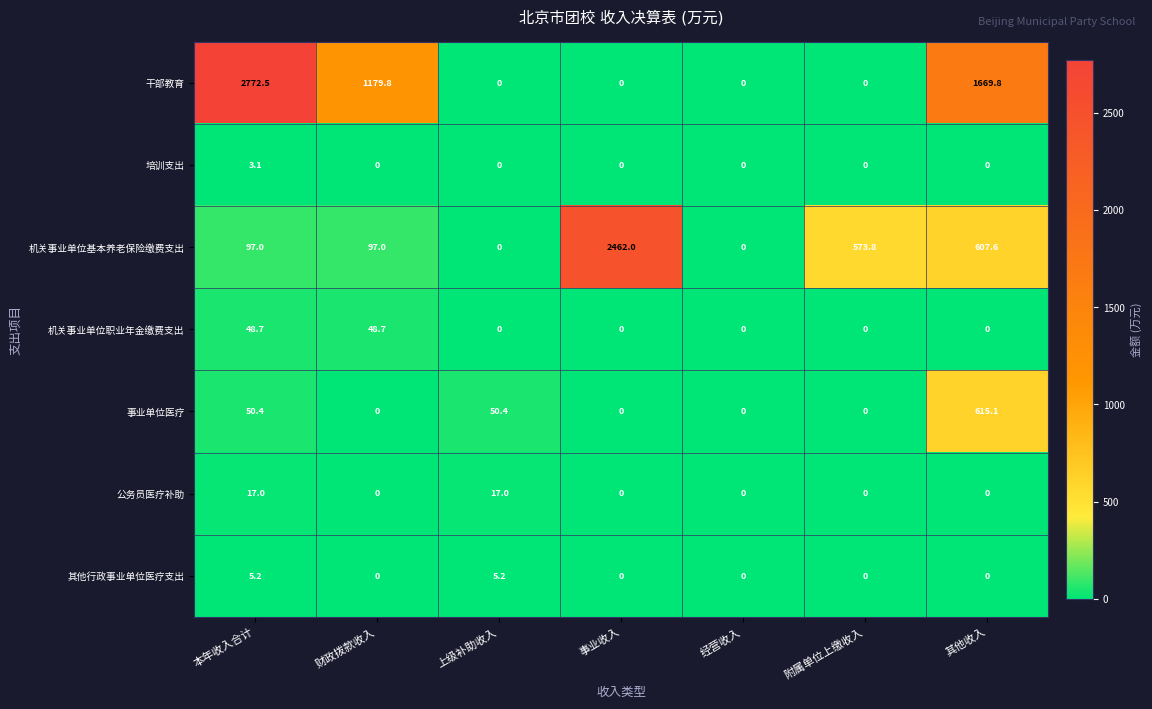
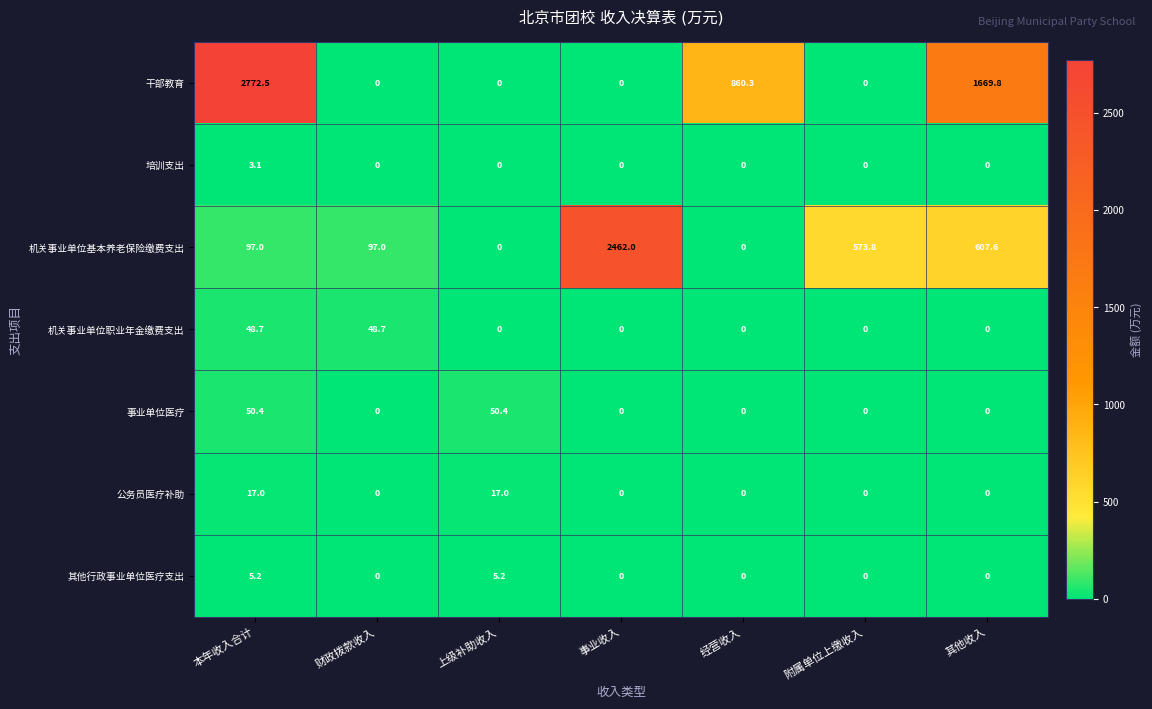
  {
    "干部教育": {
      "本年收入合计": 2772.5,
-     "财政拨款收入": 1179.8,
+     "财政拨款收入": 0,
      "上级补助收入": 0,
      "事业收入": 0,
-     "经营收入": 0,
+     "经营收入": 860.3,
      "附属单位上缴收入": 0,
      "其他收入": 1669.8
    },
    "培训支出": {
      "本年收入合计": 3.1,
      "财政拨款收入": 0,
      "上级补助收入": 0,
      "事业收入": 0,
      "经营收入": 0,
      "附属单位上缴收入": 0,
      "其他收入": 0
    },
    "机关事业单位基本养老保险缴费支出": {
      "本年收入合计": 97.0,
      "财政拨款收入": 97.0,
      "上级补助收入": 0,
      "事业收入": 2462.0,
      "经营收入": 0,
      "附属单位上缴收入": 573.8,
      "其他收入": 607.6
    },
    "机关事业单位职业年金缴费支出": {
      "本年收入合计": 48.7,
      "财政拨款收入": 48.7,
      "上级补助收入": 0,
      "事业收入": 0,
      "经营收入": 0,
      "附属单位上缴收入": 0,
      "其他收入": 0
    },
    "事业单位医疗": {
      "本年收入合计": 50.4,
      "财政拨款收入": 0,
      "上级补助收入": 50.4,
      "事业收入": 0,
      "经营收入": 0,
      "附属单位上缴收入": 0,
-     "其他收入": 615.1
+     "其他收入": 0
    },
    "公务员医疗补助": {
      "本年收入合计": 17.0,
      "财政拨款收入": 0,
      "上级补助收入": 17.0,
      "事业收入": 0,
      "经营收入": 0,
      "附属单位上缴收入": 0,
      "其他收入": 0
    },
    "其他行政事业单位医疗支出": {
      "本年收入合计": 5.2,
      "财政拨款收入": 0,
      "上级补助收入": 5.2,
      "事业收入": 0,
      "经营收入": 0,
      "附属单位上缴收入": 0,
      "其他收入": 0
    }
  }
